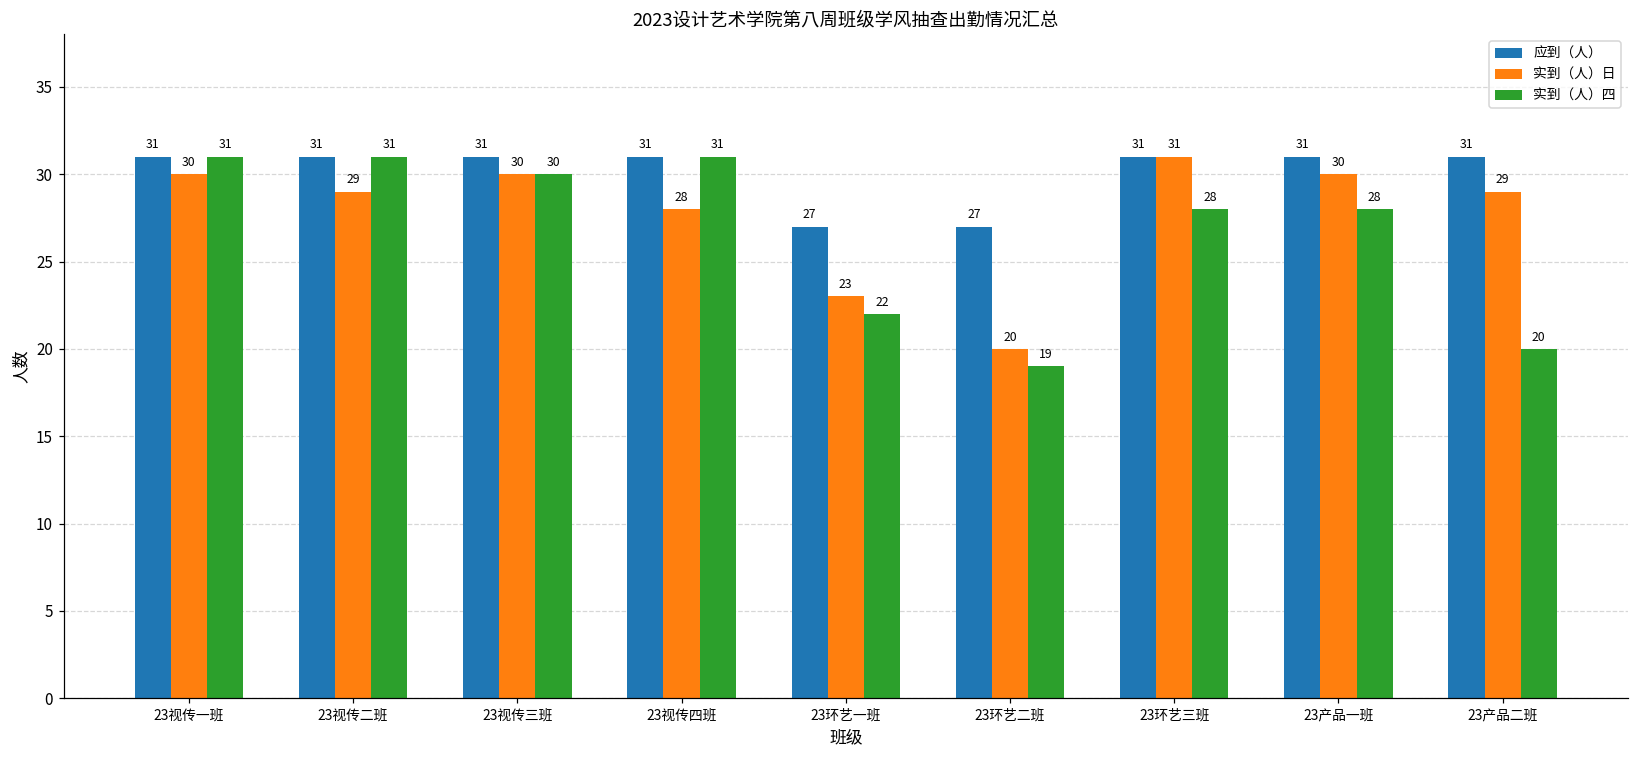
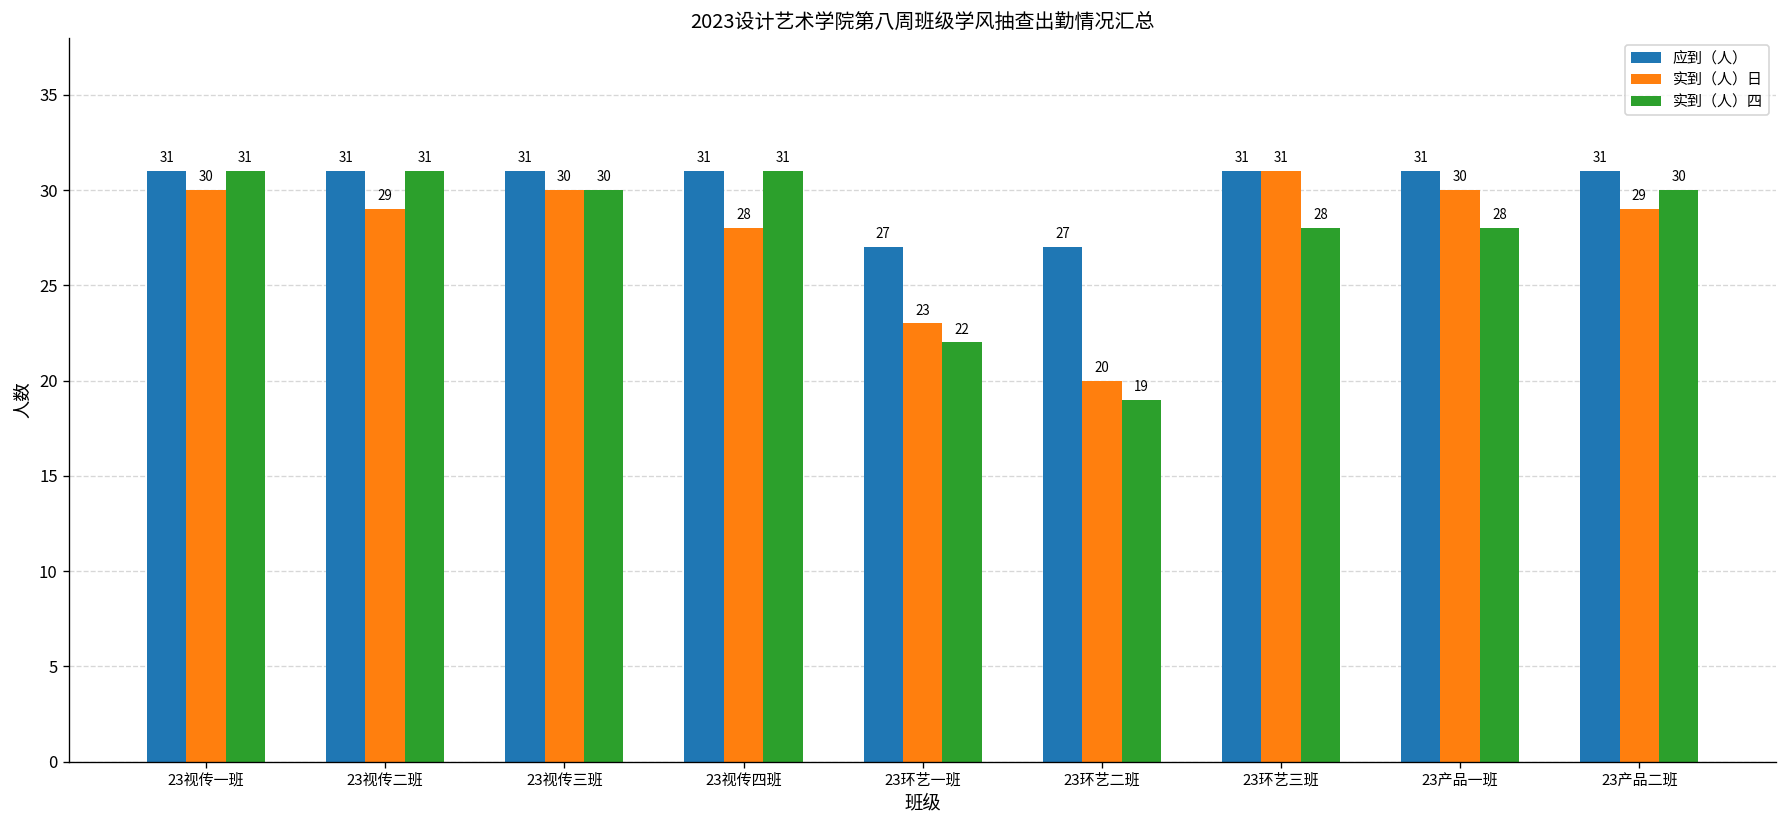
  {
    "应到（人）": {
      "23视传一班": 31,
      "23视传二班": 31,
      "23视传三班": 31,
      "23视传四班": 31,
      "23环艺一班": 27,
      "23环艺二班": 27,
      "23环艺三班": 31,
      "23产品一班": 31,
      "23产品二班": 31
    },
    "实到（人）日": {
      "23视传一班": 30,
      "23视传二班": 29,
      "23视传三班": 30,
      "23视传四班": 28,
      "23环艺一班": 23,
      "23环艺二班": 20,
      "23环艺三班": 31,
      "23产品一班": 30,
      "23产品二班": 29
    },
    "实到（人）四": {
      "23视传一班": 31,
      "23视传二班": 31,
      "23视传三班": 30,
      "23视传四班": 31,
      "23环艺一班": 22,
      "23环艺二班": 19,
      "23环艺三班": 28,
      "23产品一班": 28,
-     "23产品二班": 20
+     "23产品二班": 30
    }
  }
